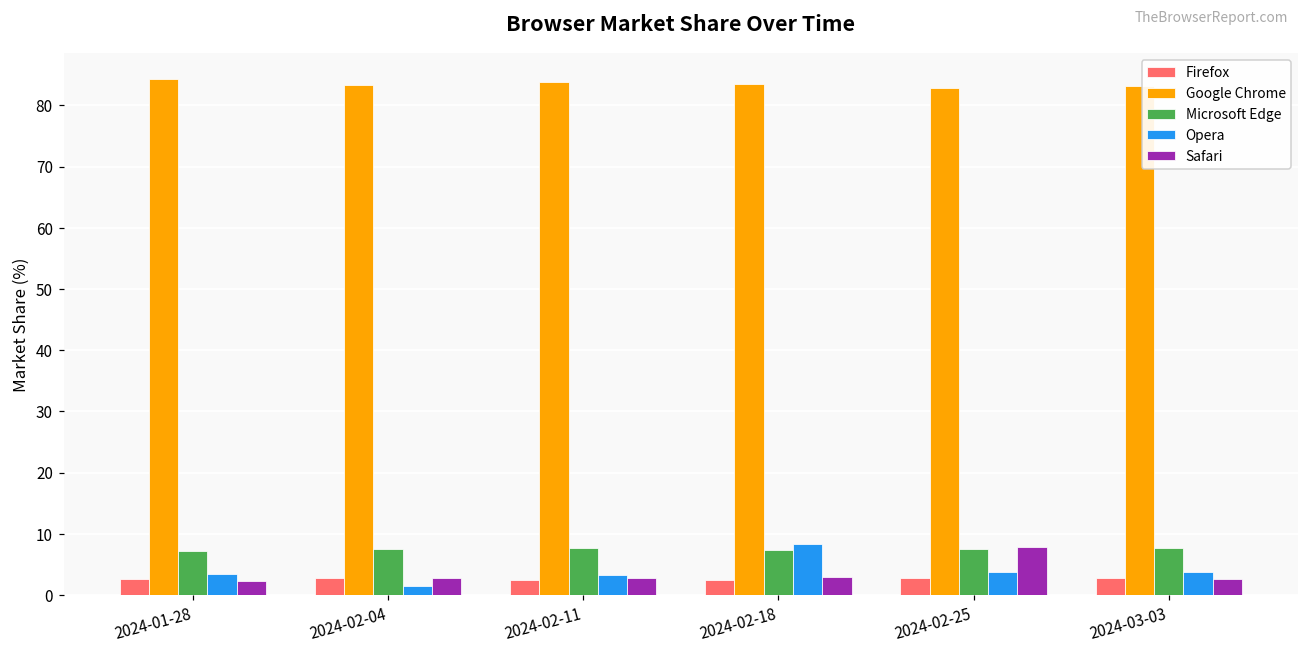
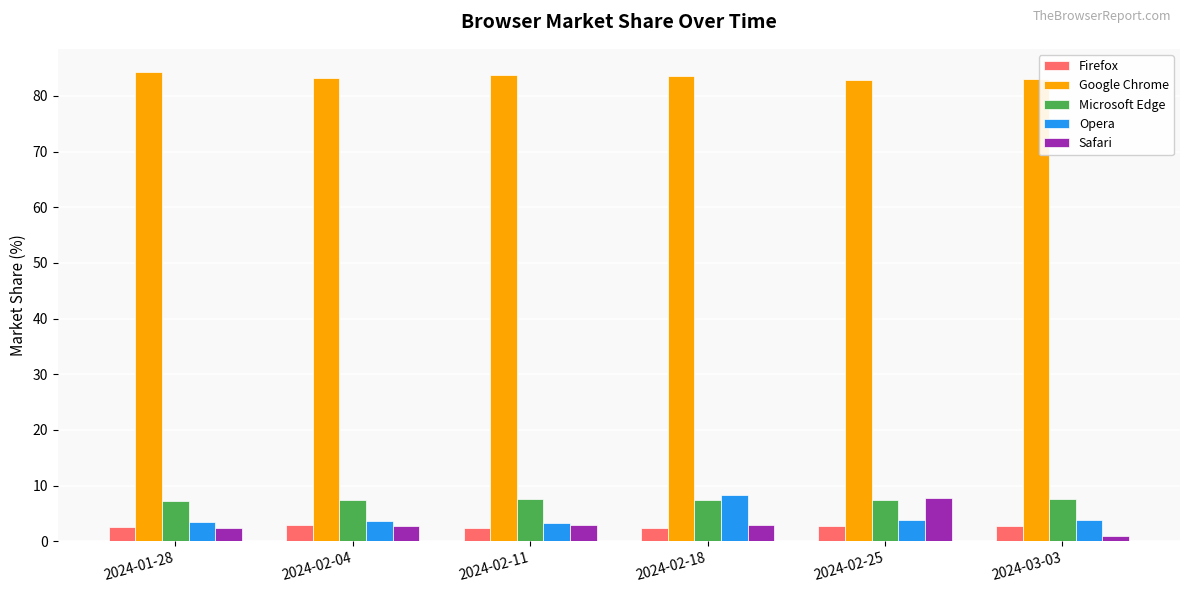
  {
    "Firefox": {
      "2024-01-28": 3,
      "2024-02-04": 3,
      "2024-02-11": 2,
      "2024-02-18": 2,
      "2024-02-25": 3,
      "2024-03-03": 3
    },
    "Google Chrome": {
      "2024-01-28": 84,
      "2024-02-04": 83,
      "2024-02-11": 84,
      "2024-02-18": 84,
      "2024-02-25": 83,
      "2024-03-03": 83
    },
    "Microsoft Edge": {
      "2024-01-28": 7,
      "2024-02-04": 7,
      "2024-02-11": 8,
      "2024-02-18": 7,
      "2024-02-25": 7,
      "2024-03-03": 8
    },
    "Opera": {
      "2024-01-28": 4,
-     "2024-02-04": 1,
+     "2024-02-04": 4,
      "2024-02-11": 3,
      "2024-02-18": 8,
      "2024-02-25": 4,
      "2024-03-03": 4
    },
    "Safari": {
      "2024-01-28": 2,
      "2024-02-04": 3,
      "2024-02-11": 3,
      "2024-02-18": 3,
      "2024-02-25": 8,
-     "2024-03-03": 3
+     "2024-03-03": 1
    }
  }
